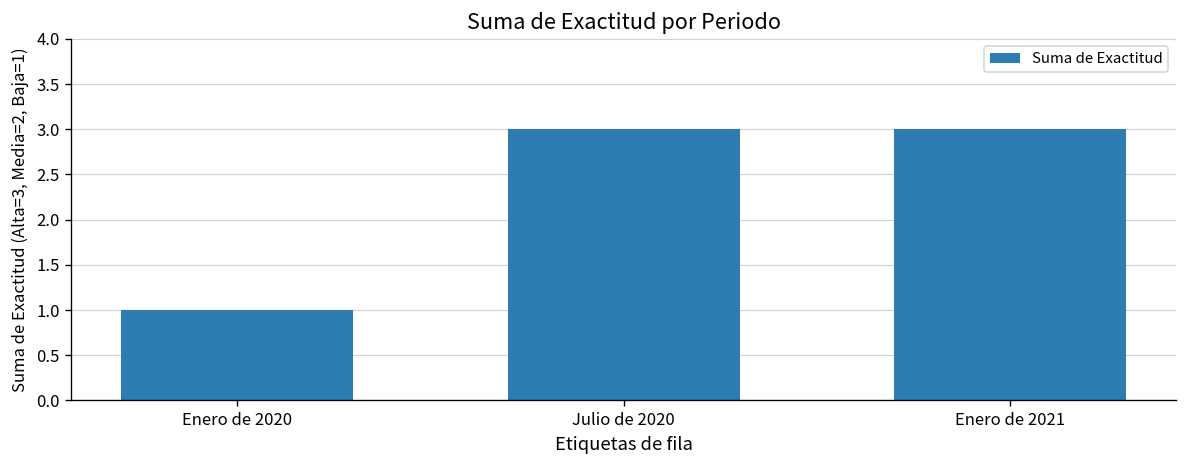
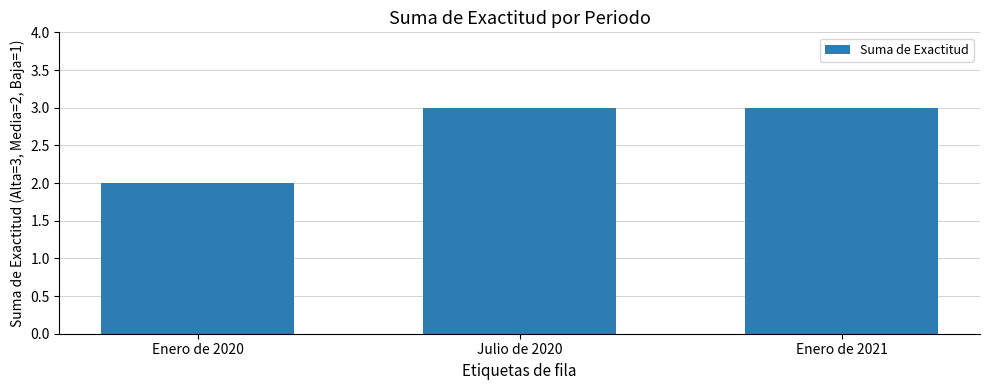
  {
-   "Enero de 2020": 1,
+   "Enero de 2020": 2,
    "Julio de 2020": 3,
    "Enero de 2021": 3
  }
